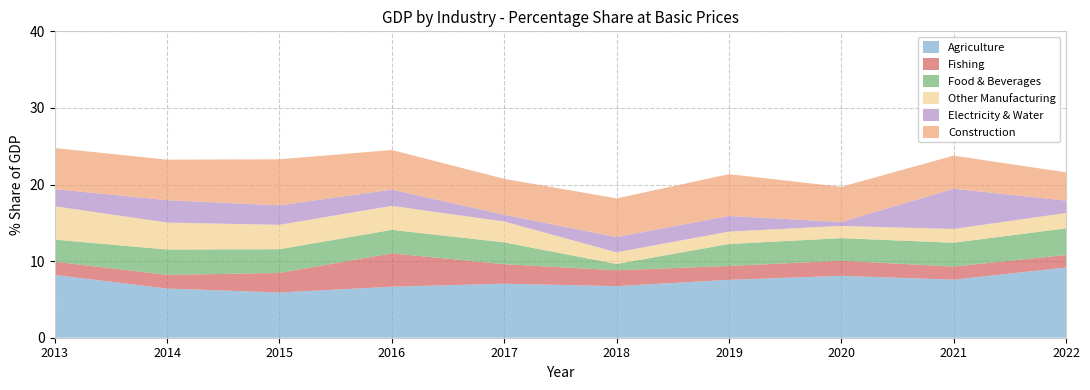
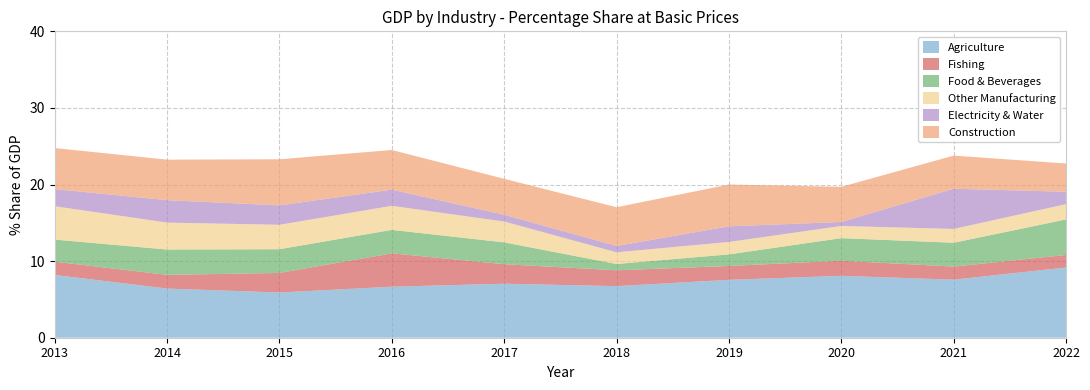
  {
    "Agriculture": {
      "2013": 8,
      "2014": 6,
      "2015": 6,
      "2016": 7,
      "2017": 7,
      "2018": 7,
      "2019": 8,
      "2020": 8,
      "2021": 8,
      "2022": 9
    },
    "Fishing": {
      "2013": 2,
      "2014": 2,
      "2015": 3,
      "2016": 4,
      "2017": 3,
      "2018": 2,
      "2019": 2,
      "2020": 2,
      "2021": 2,
      "2022": 2
    },
    "Food & Beverages": {
      "2013": 3,
      "2014": 3,
      "2015": 3,
      "2016": 3,
      "2017": 3,
      "2018": 1,
-     "2019": 3,
+     "2019": 2,
      "2020": 3,
      "2021": 3,
-     "2022": 3
+     "2022": 5
    },
    "Electricity & Water": {
      "2013": 2,
      "2014": 3,
      "2015": 3,
      "2016": 2,
      "2017": 1,
-     "2018": 2,
+     "2018": 1,
      "2019": 2,
      "2020": 1,
      "2021": 5,
      "2022": 2
    }
  }
